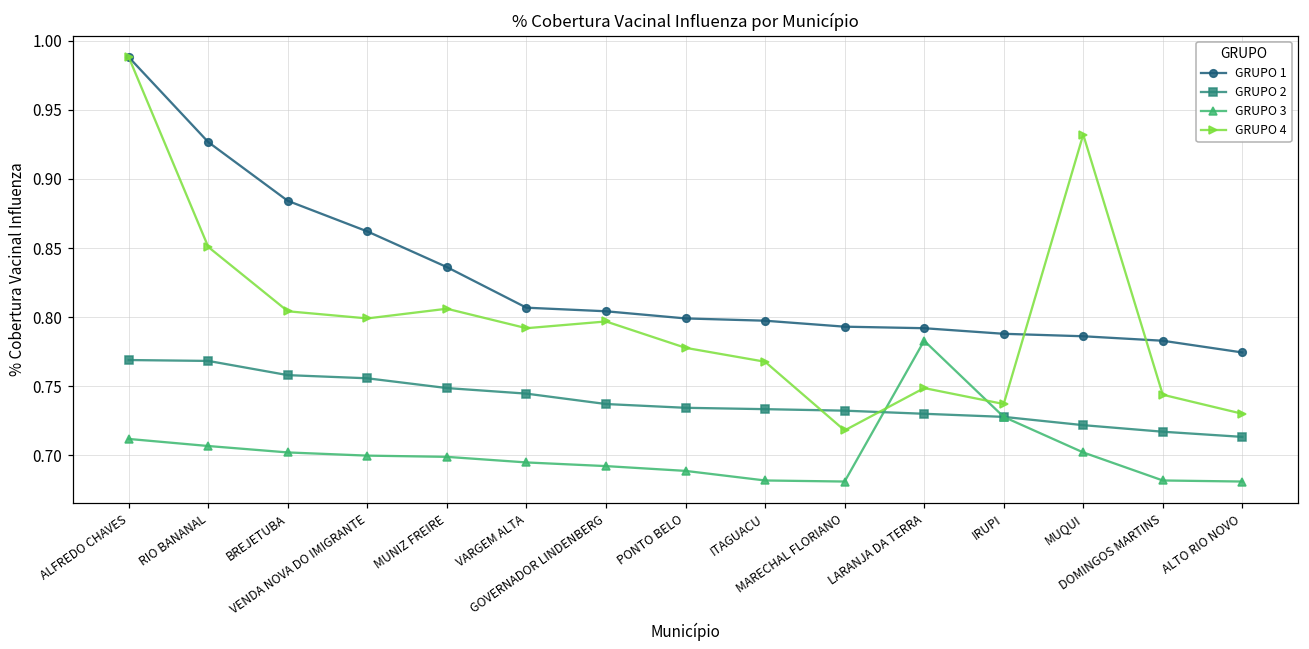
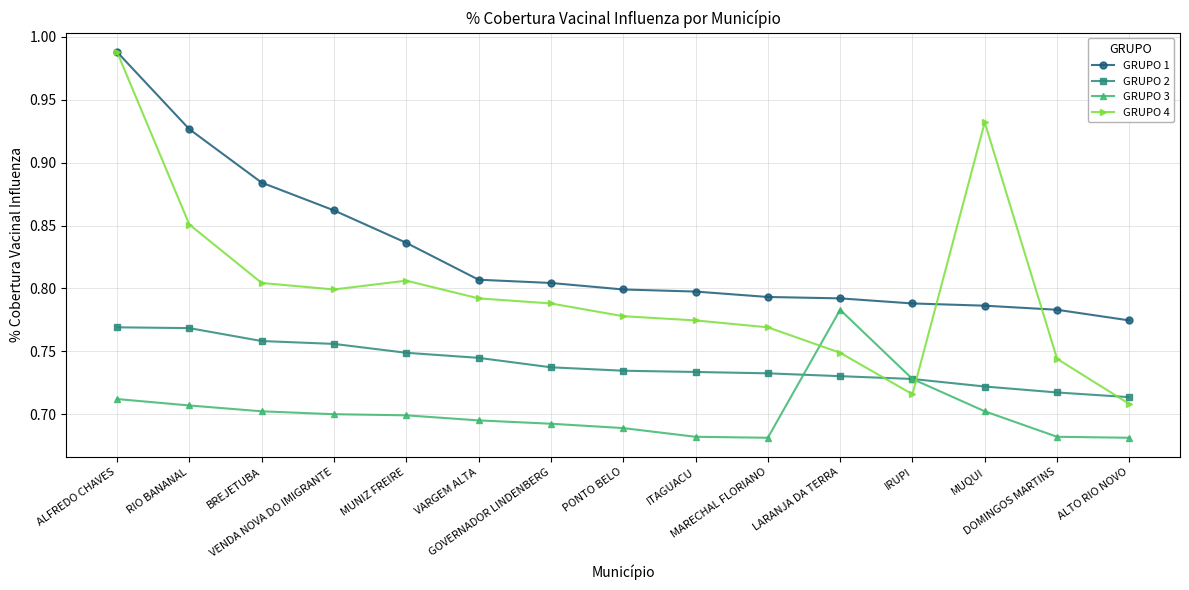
  {
    "GRUPO 4": {
      "RIO BANANAL": 0.851,
      "BREJETUBA": 0.804,
      "VENDA NOVA DO IMIGRANTE": 0.799,
      "MUNIZ FREIRE": 0.806,
      "VARGEM ALTA": 0.792,
-     "GOVERNADOR LINDENBERG": 0.797,
+     "GOVERNADOR LINDENBERG": 0.788,
      "PONTO BELO": 0.778,
-     "ITAGUACU": 0.768,
-     "MARECHAL FLORIANO": 0.718,
+     "ITAGUACU": 0.775,
+     "MARECHAL FLORIANO": 0.769,
      "LARANJA DA TERRA": 0.749,
-     "IRUPI": 0.737,
+     "IRUPI": 0.716,
      "MUQUI": 0.932,
      "DOMINGOS MARTINS": 0.744,
-     "ALTO RIO NOVO": 0.730
+     "ALTO RIO NOVO": 0.708
    }
  }
